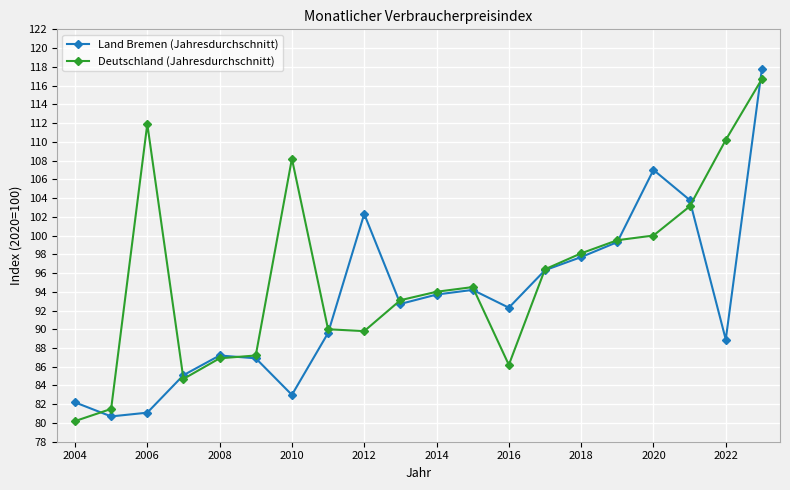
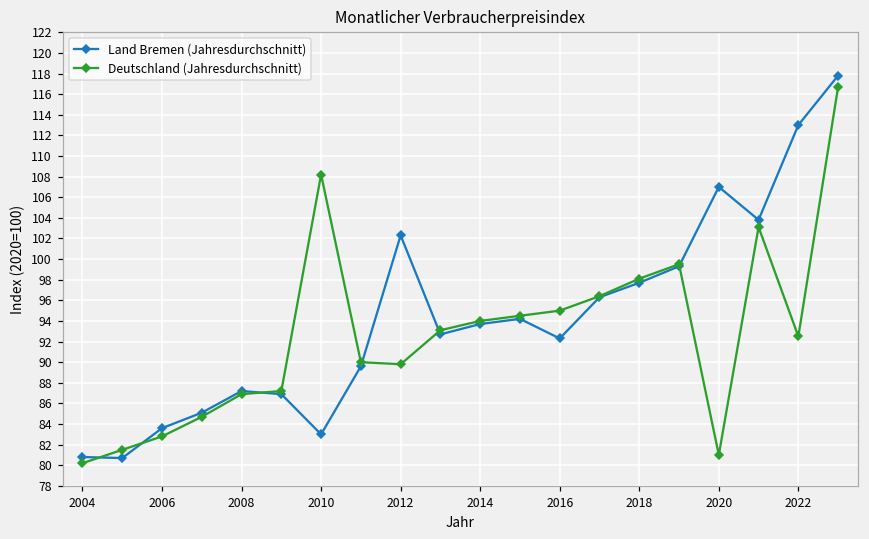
  {
    "Land Bremen (Jahresdurchschnitt)": {
-     "2004": 82,
-     "2006": 81,
+     "2004": 81,
+     "2006": 84,
      "2008": 87,
      "2010": 83,
      "2012": 102,
      "2014": 94,
      "2016": 92,
      "2018": 98,
      "2020": 107,
-     "2022": 89
+     "2022": 113
    },
    "Deutschland (Jahresdurchschnitt)": {
      "2004": 80,
-     "2006": 112,
+     "2006": 83,
      "2008": 87,
      "2010": 108,
      "2012": 90,
      "2014": 94,
-     "2016": 86,
+     "2016": 95,
      "2018": 98,
-     "2020": 100,
-     "2022": 110
+     "2020": 81,
+     "2022": 93
    }
  }
